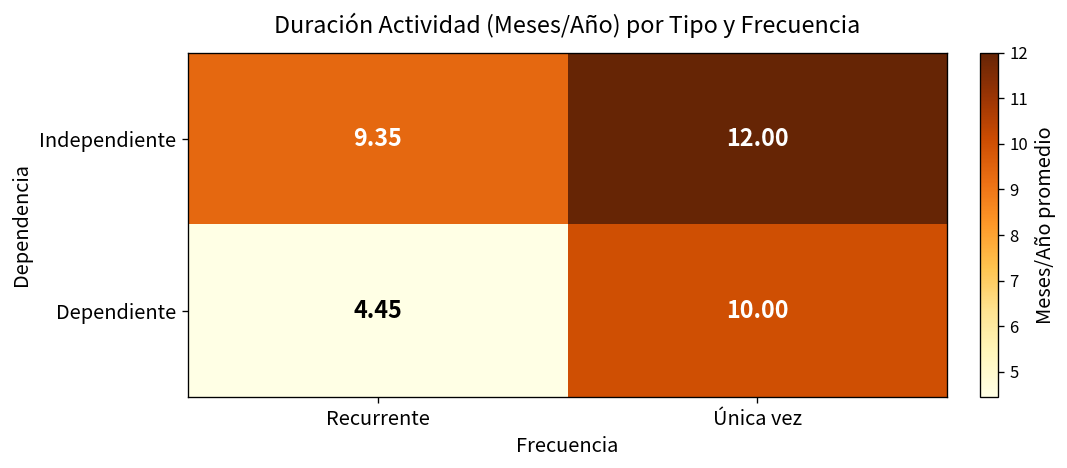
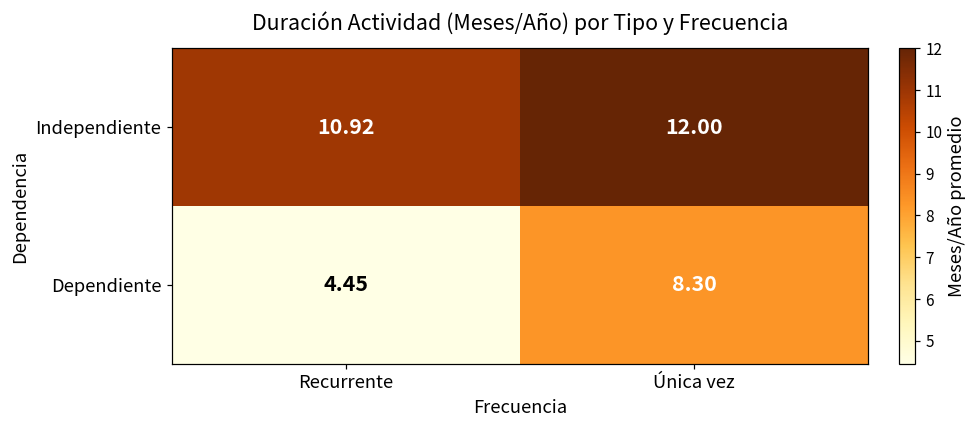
  {
    "Independiente": {
-     "Recurrente": 9.35,
+     "Recurrente": 10.92,
      "Única vez": 12.00
    },
    "Dependiente": {
      "Recurrente": 4.45,
-     "Única vez": 10.00
+     "Única vez": 8.30
    }
  }
